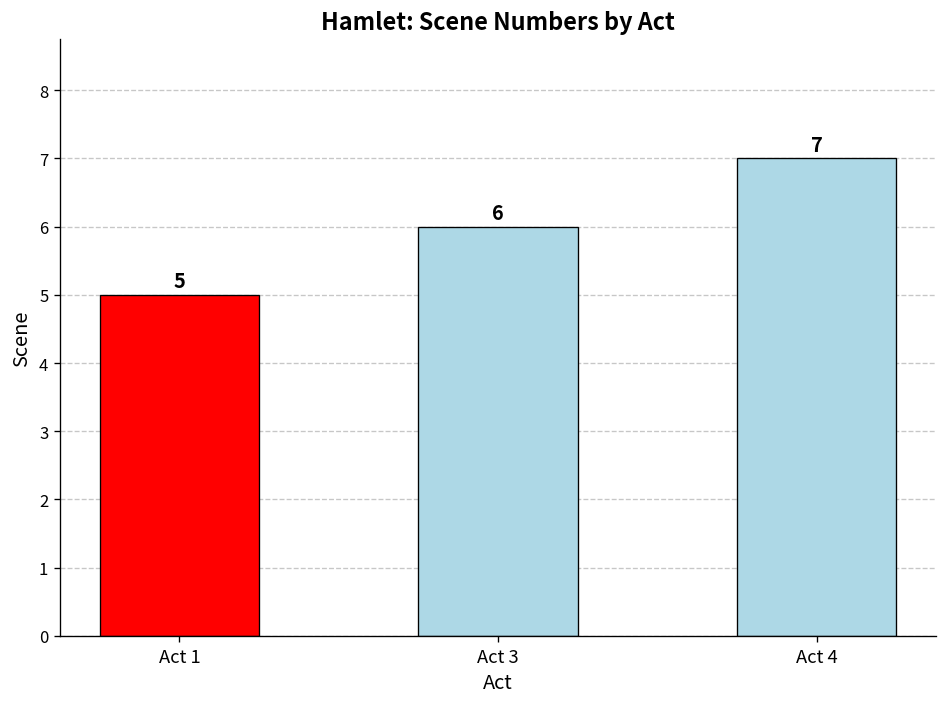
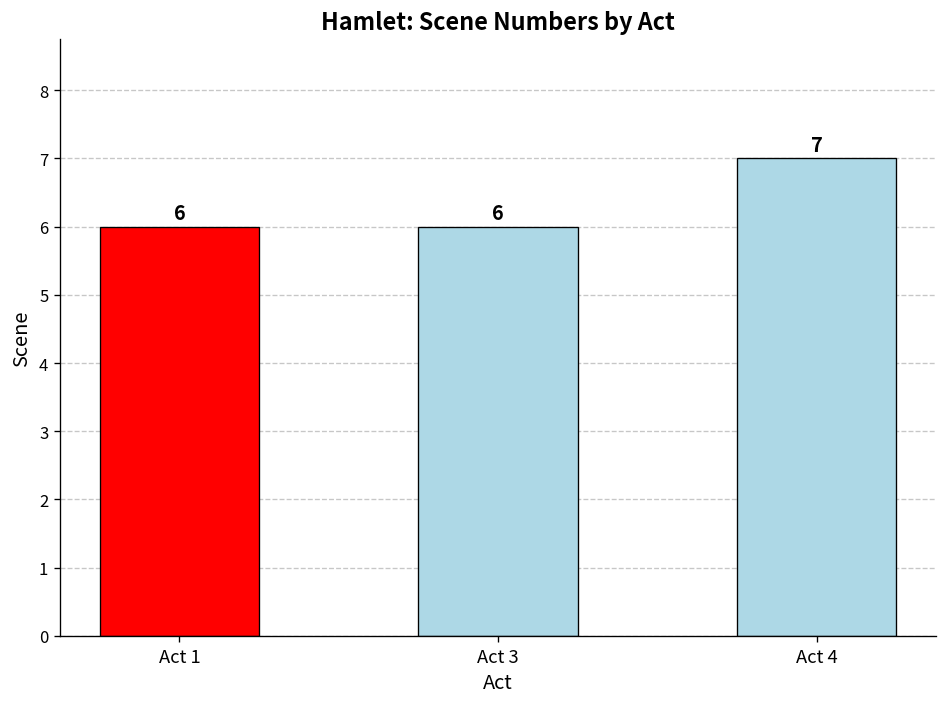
  {
-   "Act 1": 5,
+   "Act 1": 6,
    "Act 3": 6,
    "Act 4": 7
  }
